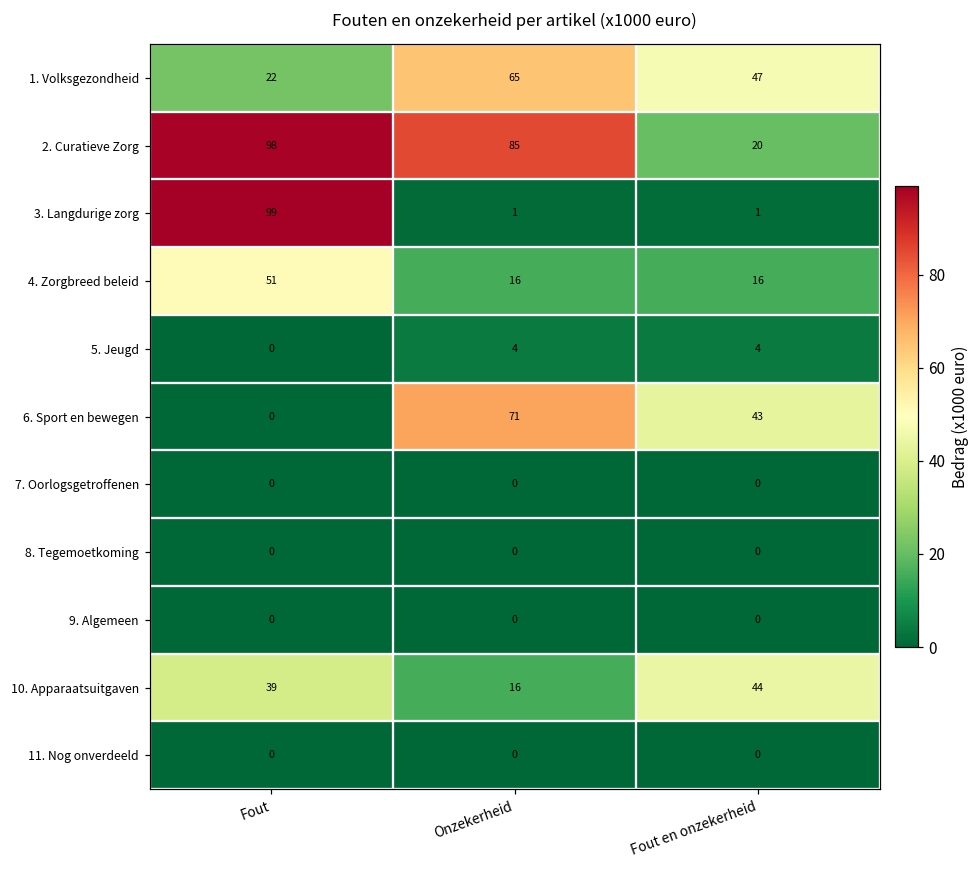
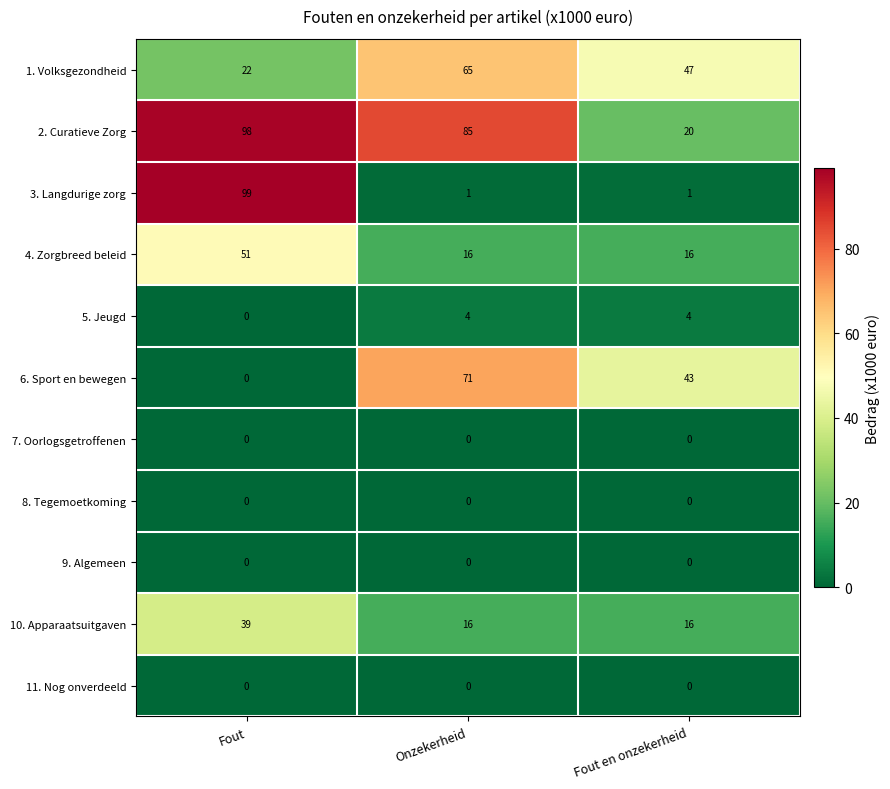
  {
    "1. Volksgezondheid": {
      "Fout": 22,
      "Onzekerheid": 65,
      "Fout en onzekerheid": 47
    },
    "2. Curatieve Zorg": {
      "Fout": 98,
      "Onzekerheid": 85,
      "Fout en onzekerheid": 20
    },
    "3. Langdurige zorg": {
      "Fout": 99,
      "Onzekerheid": 1,
      "Fout en onzekerheid": 1
    },
    "4. Zorgbreed beleid": {
      "Fout": 51,
      "Onzekerheid": 16,
      "Fout en onzekerheid": 16
    },
    "5. Jeugd": {
      "Fout": 0,
      "Onzekerheid": 4,
      "Fout en onzekerheid": 4
    },
    "6. Sport en bewegen": {
      "Fout": 0,
      "Onzekerheid": 71,
      "Fout en onzekerheid": 43
    },
    "7. Oorlogsgetroffenen": {
      "Fout": 0,
      "Onzekerheid": 0,
      "Fout en onzekerheid": 0
    },
    "8. Tegemoetkoming": {
      "Fout": 0,
      "Onzekerheid": 0,
      "Fout en onzekerheid": 0
    },
    "9. Algemeen": {
      "Fout": 0,
      "Onzekerheid": 0,
      "Fout en onzekerheid": 0
    },
    "10. Apparaatsuitgaven": {
      "Fout": 39,
      "Onzekerheid": 16,
-     "Fout en onzekerheid": 44
+     "Fout en onzekerheid": 16
    },
    "11. Nog onverdeeld": {
      "Fout": 0,
      "Onzekerheid": 0,
      "Fout en onzekerheid": 0
    }
  }
